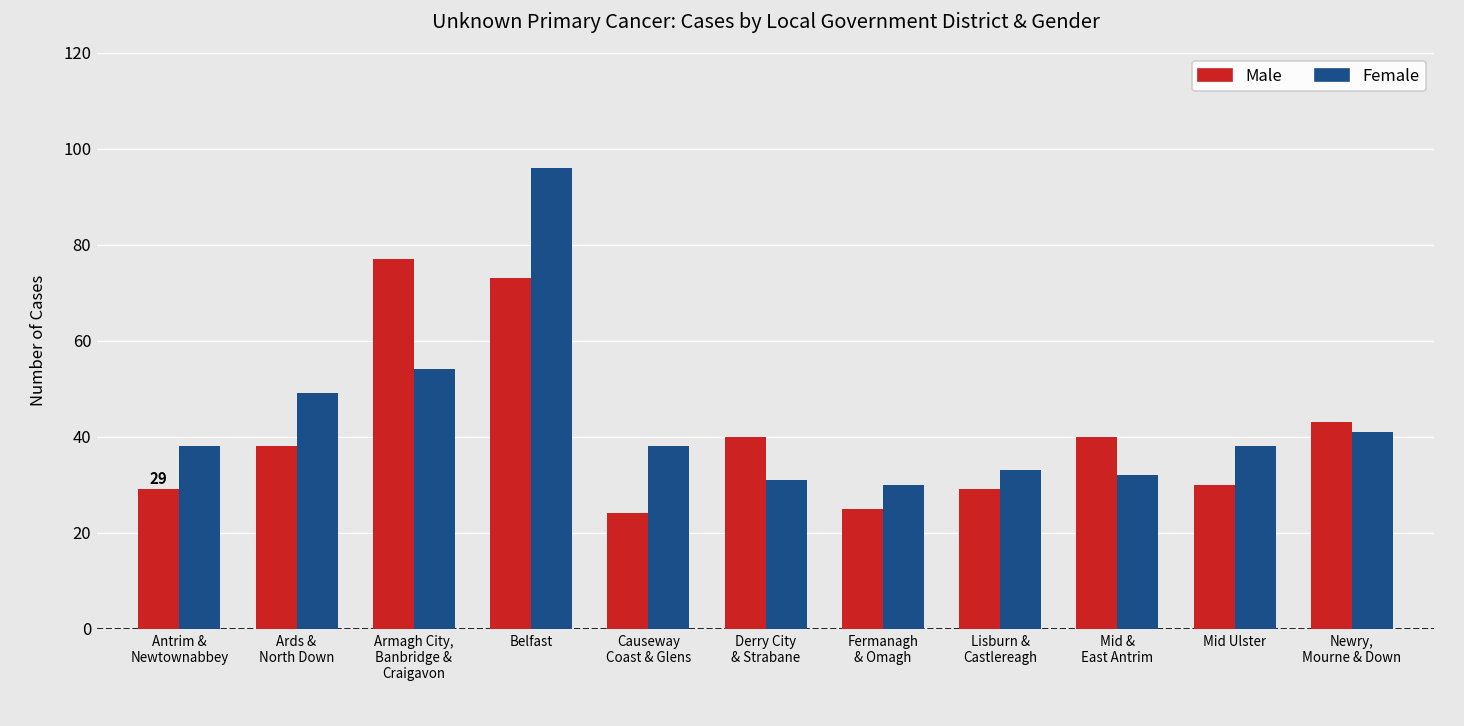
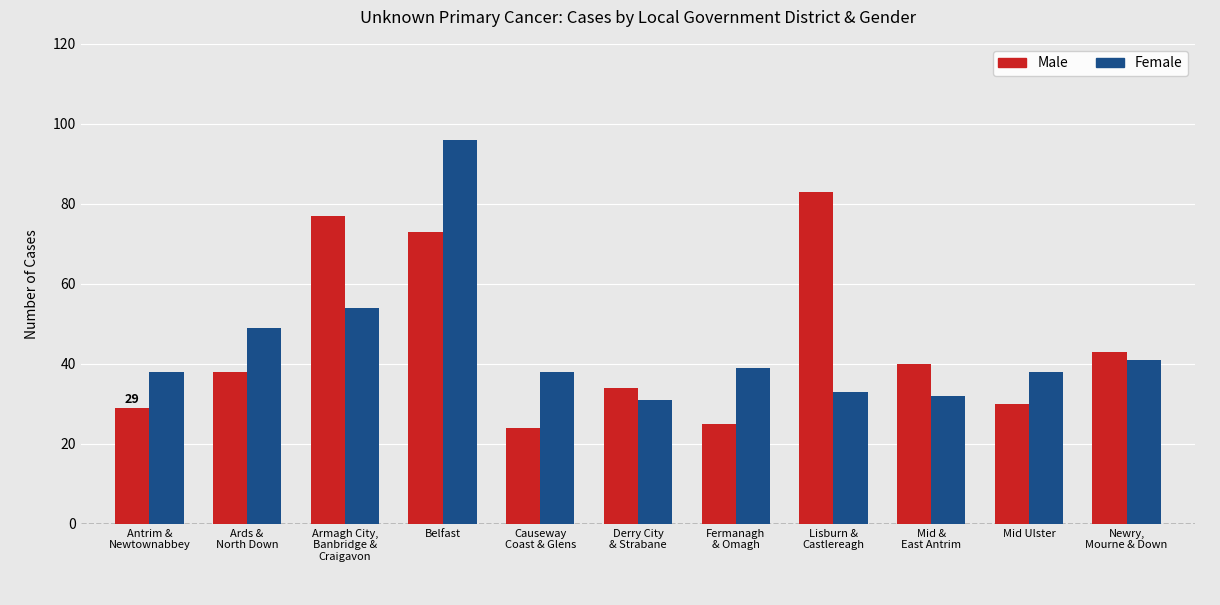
  {
    "Male": {
      "Ards & North Down": 38,
      "Armagh City, Banbridge & Craigavon": 77,
      "Belfast": 73,
      "Causeway Coast & Glens": 24,
-     "Derry City & Strabane": 40,
+     "Derry City & Strabane": 34,
      "Fermanagh & Omagh": 25,
-     "Lisburn & Castlereagh": 29,
+     "Lisburn & Castlereagh": 83,
      "Mid & East Antrim": 40,
      "Mid Ulster": 30,
      "Newry, Mourne & Down": 43
    },
    "Female": {
      "Antrim & Newtownabbey": 38,
      "Ards & North Down": 49,
      "Armagh City, Banbridge & Craigavon": 54,
      "Belfast": 96,
      "Causeway Coast & Glens": 38,
      "Derry City & Strabane": 31,
-     "Fermanagh & Omagh": 30,
+     "Fermanagh & Omagh": 39,
      "Lisburn & Castlereagh": 33,
      "Mid & East Antrim": 32,
      "Mid Ulster": 38,
      "Newry, Mourne & Down": 41
    }
  }
